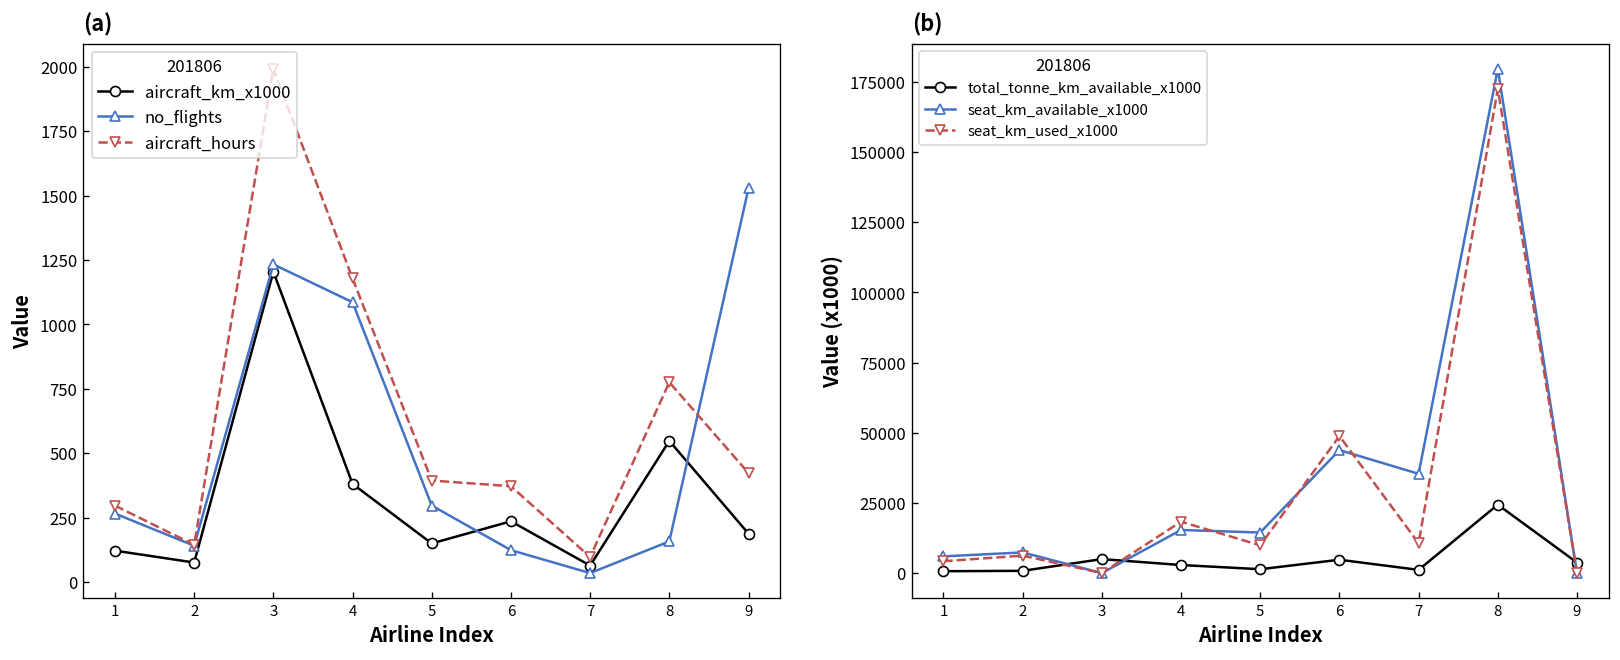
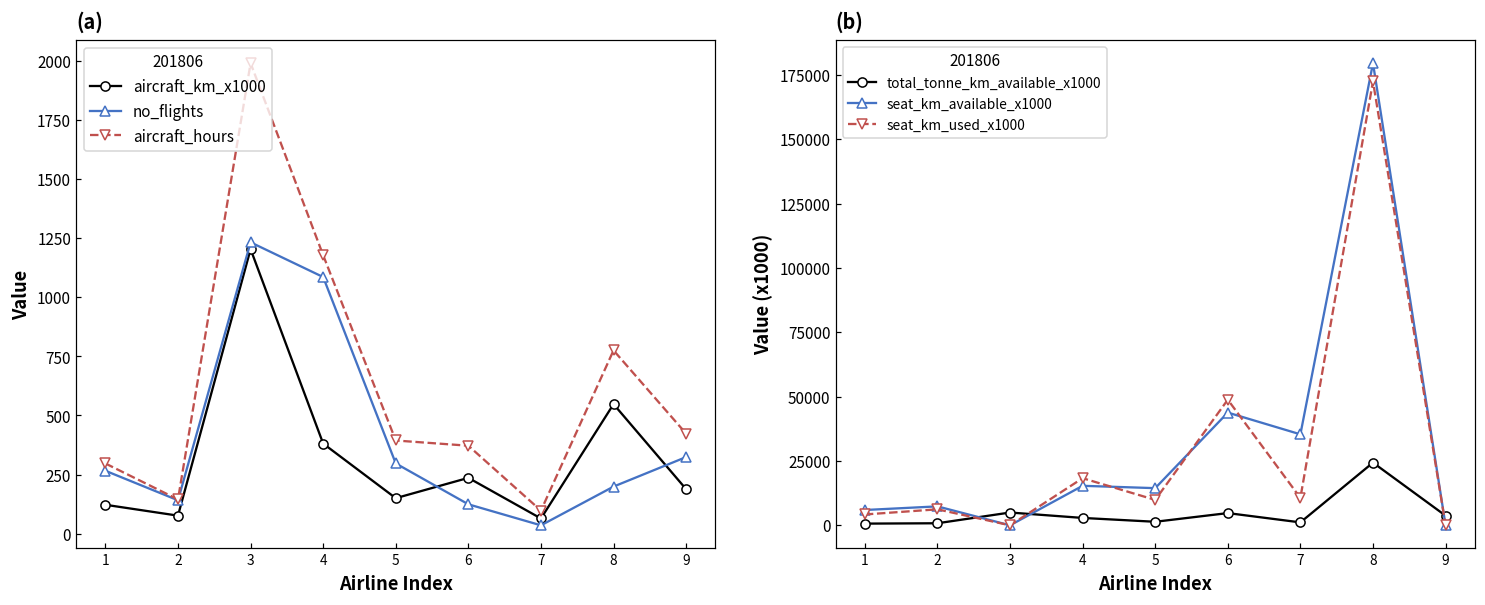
  {
    "(a)": {
      "aircraft_km_x1000": {
        "1": 120,
        "2": 80,
        "3": 1200,
        "4": 380,
        "5": 150,
        "6": 240,
        "7": 60,
        "8": 550,
        "9": 190
      },
      "no_flights": {
        "1": 270,
        "3": 1230,
        "4": 1090,
        "5": 300,
        "6": 120,
        "7": 40,
-       "8": 160,
-       "9": 1530
+       "8": 200,
+       "9": 320
      },
      "aircraft_hours": {
        "1": 300,
        "4": 1180,
        "5": 390,
        "6": 370,
        "7": 100,
        "8": 780,
        "9": 420
      }
    },
    "(b)": {
      "total_tonne_km_available_x1000": {
        "1": 1000,
        "2": 1000,
        "3": 5000,
        "4": 3000,
        "5": 1000,
        "6": 5000,
        "7": 1000,
        "8": 24000,
        "9": 4000
      },
      "seat_km_available_x1000": {
        "1": 6000,
        "2": 7000,
        "4": 15000,
        "5": 14000,
        "6": 44000,
        "7": 35000,
        "8": 180000
      },
      "seat_km_used_x1000": {
        "1": 4000,
        "2": 6000,
        "4": 18000,
        "5": 10000,
        "6": 49000,
        "7": 11000,
        "8": 173000
      }
    }
  }
